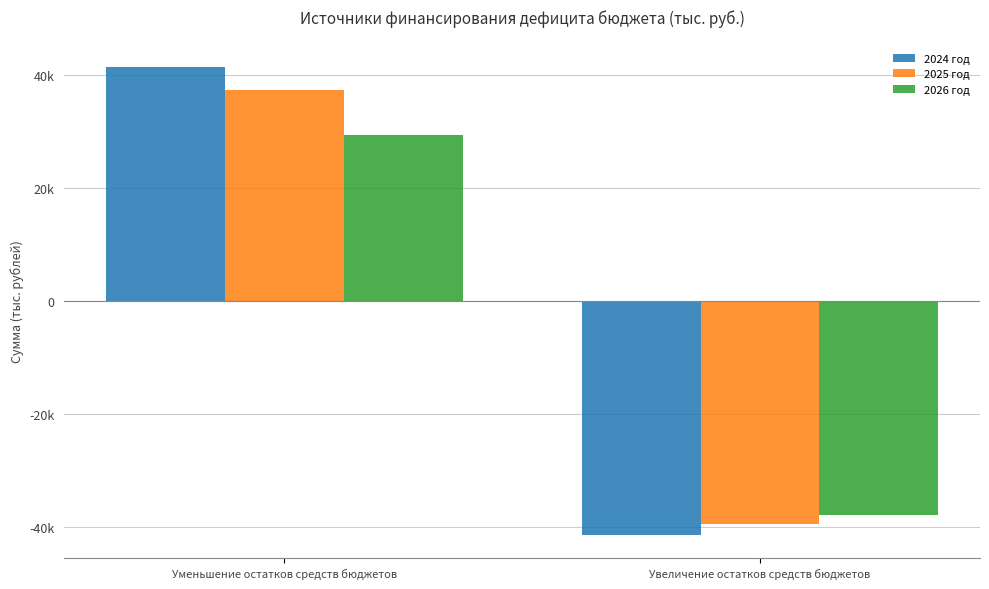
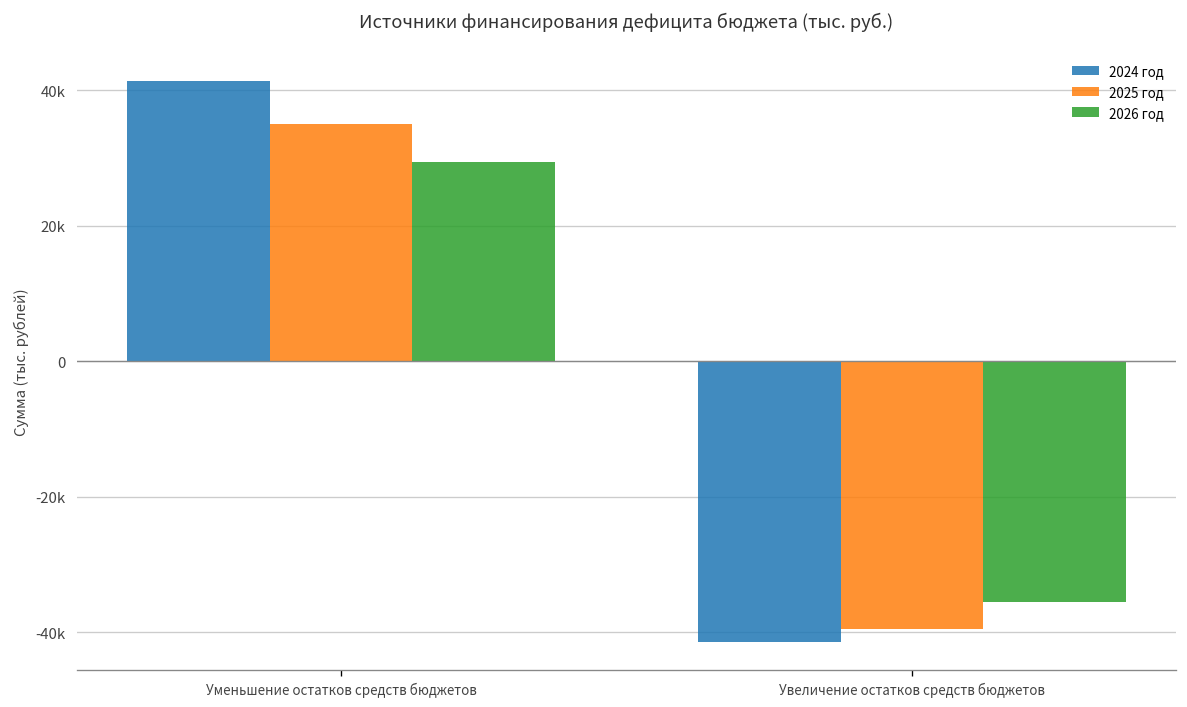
  {
    "2024 год": {
      "Уменьшение остатков средств бюджетов": 41000,
      "Увеличение остатков средств бюджетов": -41000
    },
    "2025 год": {
-     "Уменьшение остатков средств бюджетов": 37000,
+     "Уменьшение остатков средств бюджетов": 35000,
      "Увеличение остатков средств бюджетов": -40000
    },
    "2026 год": {
      "Уменьшение остатков средств бюджетов": 29000,
-     "Увеличение остатков средств бюджетов": -38000
+     "Увеличение остатков средств бюджетов": -36000
    }
  }
